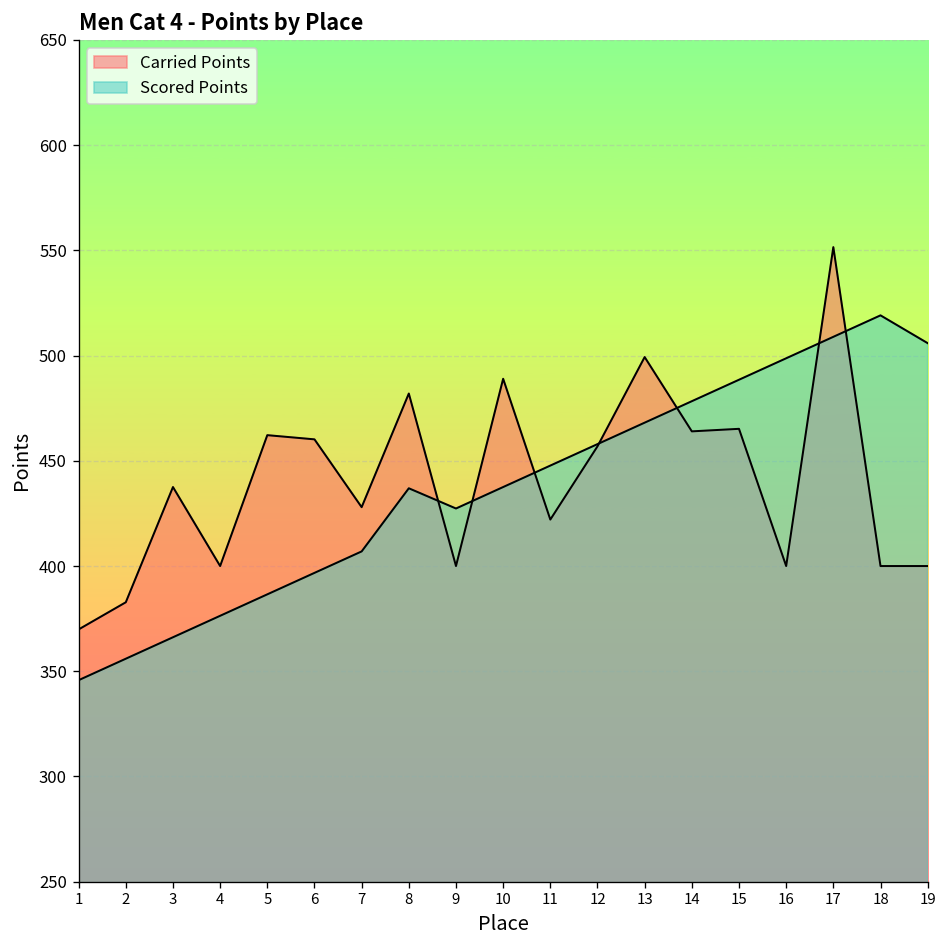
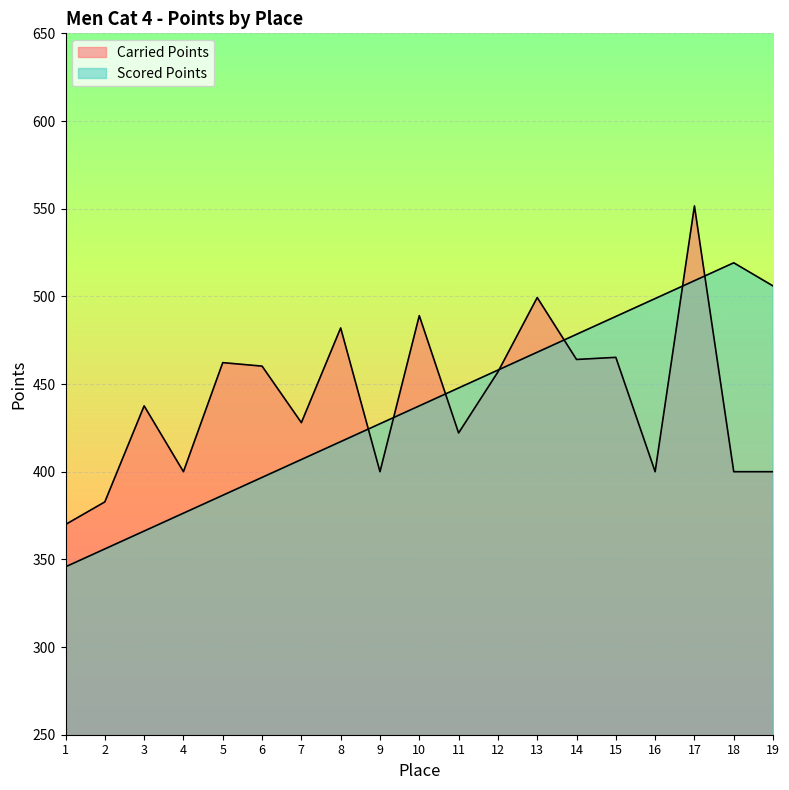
  {
    "Carried Points": {
      "1": 370,
      "2": 383,
      "3": 438,
      "4": 400,
      "5": 462,
      "6": 460,
      "7": 428,
      "8": 482,
      "9": 400,
      "10": 489,
      "11": 422,
      "13": 499,
      "14": 464,
      "15": 465,
      "16": 400,
      "17": 552,
      "18": 400,
      "19": 400
    },
    "Scored Points": {
      "1": 346,
      "2": 356,
      "3": 366,
      "4": 376,
      "5": 387,
      "6": 397,
      "7": 407,
-     "8": 437,
+     "8": 417,
      "9": 427,
      "10": 438,
      "11": 448,
      "13": 468,
      "14": 478,
      "15": 489,
      "16": 499,
      "17": 509,
      "18": 519,
      "19": 506
    }
  }
